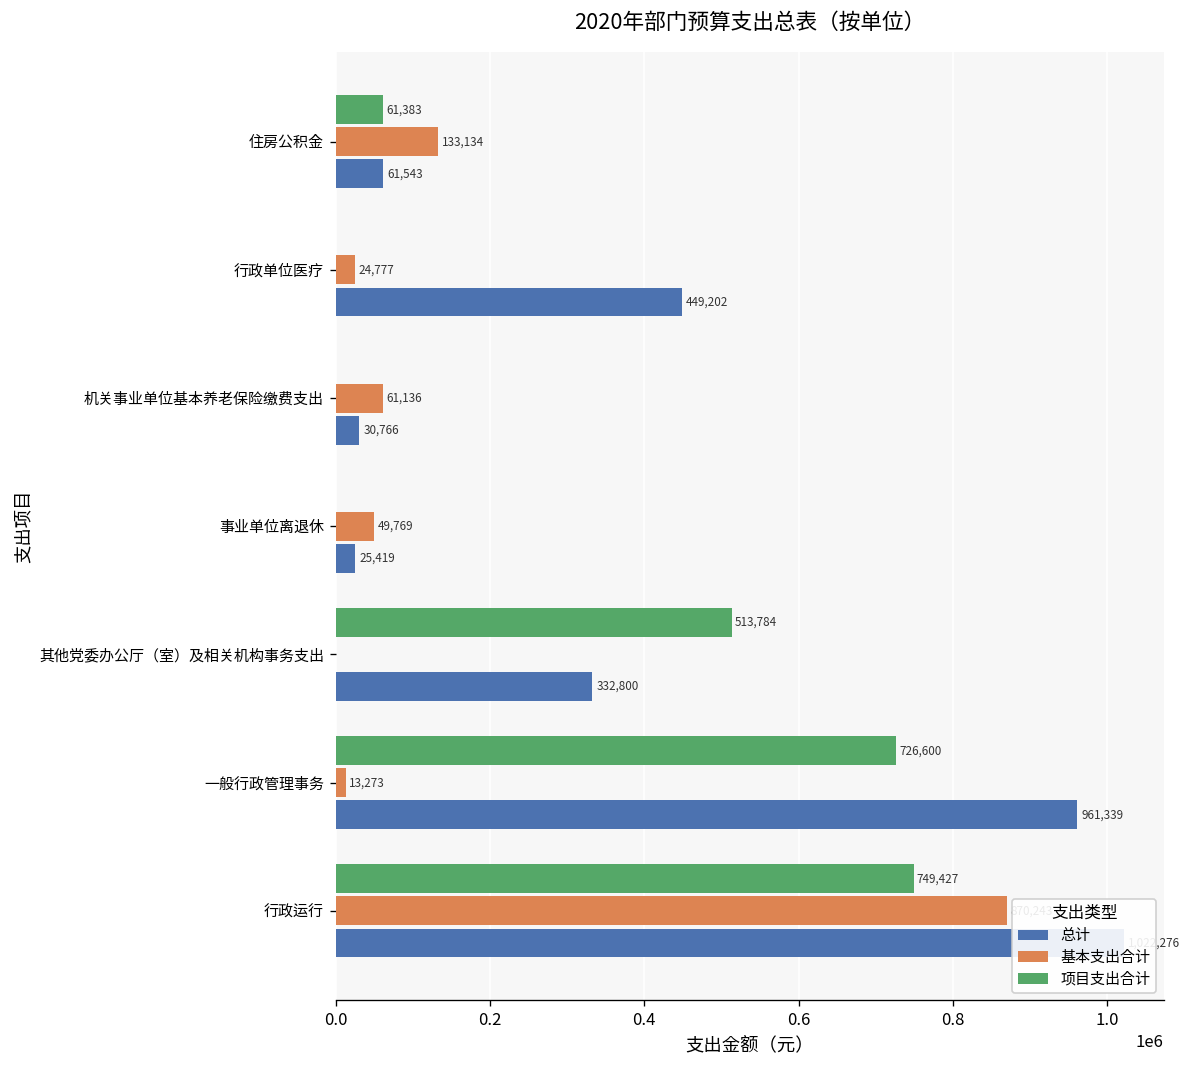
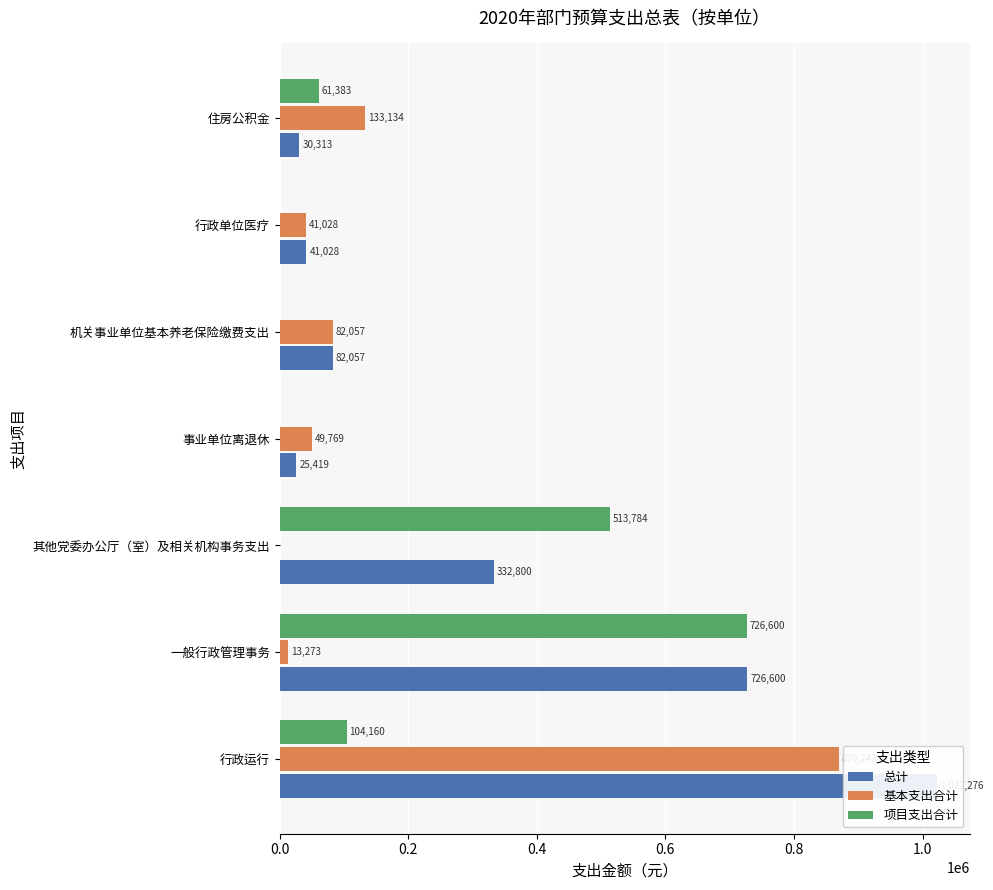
  {
    "总计": {
-     "住房公积金": "61,543",
-     "行政单位医疗": "449,202",
-     "机关事业单位基本养老保险缴费支出": "30,766",
+     "住房公积金": "30,313",
+     "行政单位医疗": "41,028",
+     "机关事业单位基本养老保险缴费支出": "82,057",
      "事业单位离退休": "25,419",
      "其他党委办公厅（室）及相关机构事务支出": "332,800",
-     "一般行政管理事务": "961,339"
+     "一般行政管理事务": "726,600"
    },
    "基本支出合计": {
      "住房公积金": "133,134",
-     "行政单位医疗": "24,777",
-     "机关事业单位基本养老保险缴费支出": "61,136",
+     "行政单位医疗": "41,028",
+     "机关事业单位基本养老保险缴费支出": "82,057",
      "事业单位离退休": "49,769",
      "一般行政管理事务": "13,273"
    },
    "项目支出合计": {
      "住房公积金": "61,383",
      "其他党委办公厅（室）及相关机构事务支出": "513,784",
      "一般行政管理事务": "726,600",
-     "行政运行": "749,427"
+     "行政运行": "104,160"
    }
  }
